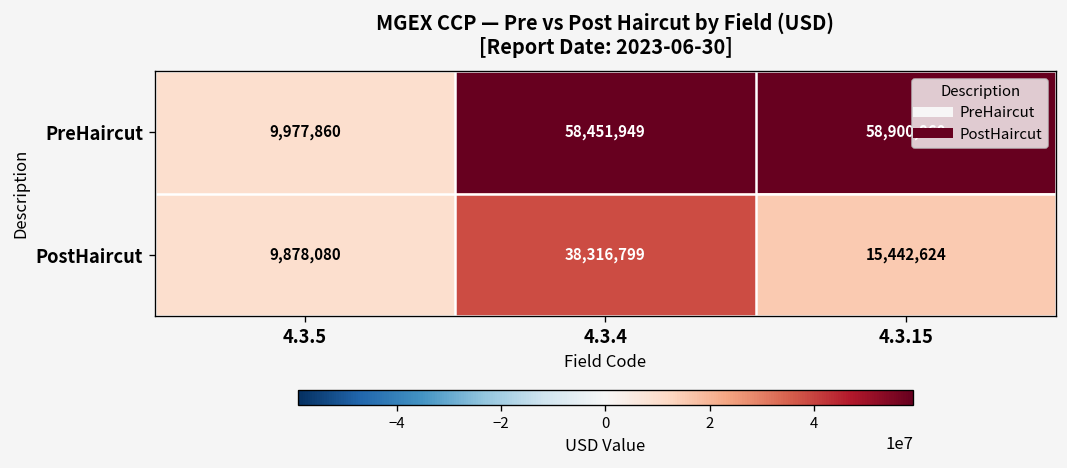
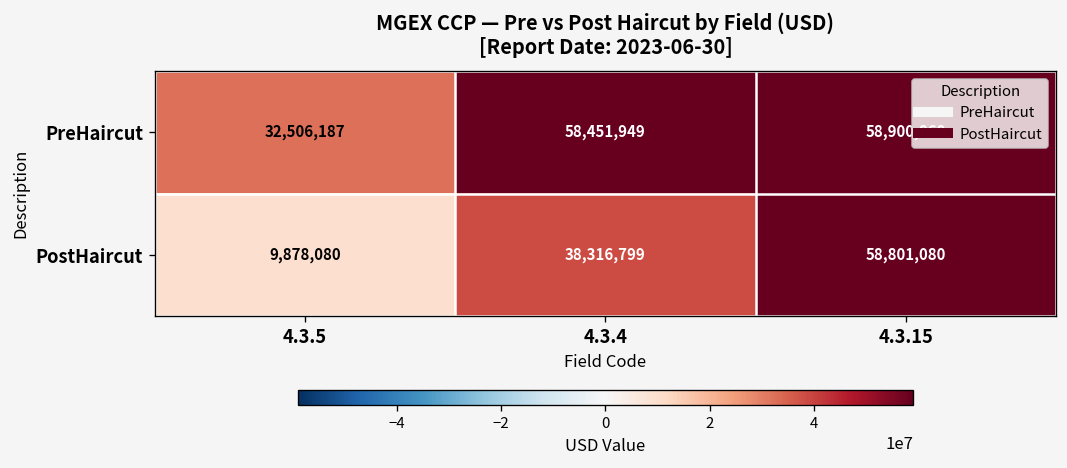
  {
    "PreHaircut": {
-     "4.3.5": "9,977,860",
+     "4.3.5": "32,506,187",
      "4.3.4": "58,451,949"
    },
    "PostHaircut": {
      "4.3.5": "9,878,080",
      "4.3.4": "38,316,799",
-     "4.3.15": "15,442,624"
+     "4.3.15": "58,801,080"
    }
  }
